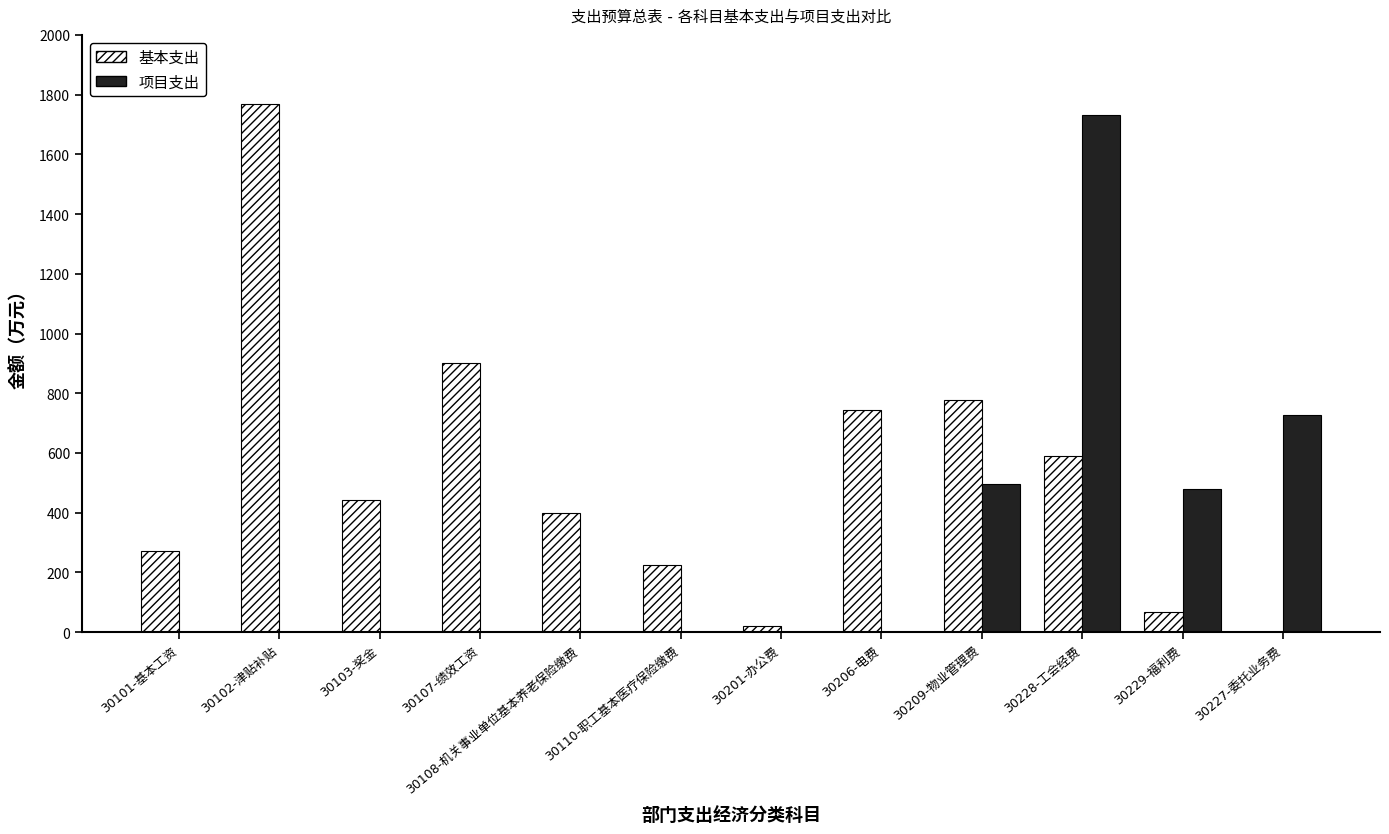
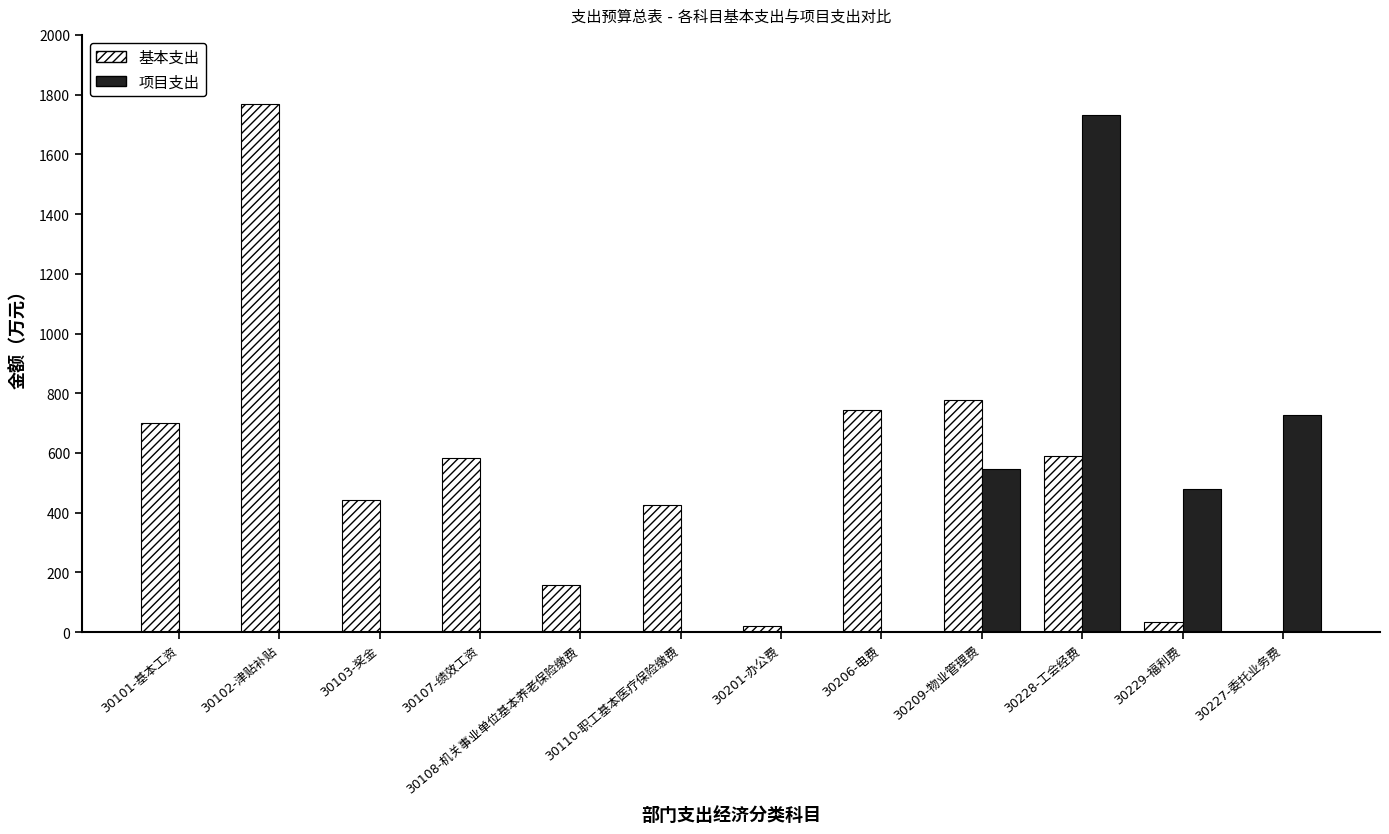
  {
    "基本支出": {
-     "30101-基本工资": 270,
+     "30101-基本工资": 700,
      "30102-津贴补贴": 1770,
      "30103-奖金": 440,
-     "30107-绩效工资": 900,
-     "30108-机关事业单位基本养老保险缴费": 400,
-     "30110-职工基本医疗保险缴费": 230,
+     "30107-绩效工资": 580,
+     "30108-机关事业单位基本养老保险缴费": 160,
+     "30110-职工基本医疗保险缴费": 430,
      "30201-办公费": 20,
      "30206-电费": 740,
      "30209-物业管理费": 780,
      "30228-工会经费": 590,
-     "30229-福利费": 70,
+     "30229-福利费": 40,
      "30227-委托业务费": 0
    },
    "项目支出": {
      "30101-基本工资": 0,
      "30102-津贴补贴": 0,
      "30103-奖金": 0,
      "30107-绩效工资": 0,
      "30108-机关事业单位基本养老保险缴费": 0,
      "30110-职工基本医疗保险缴费": 0,
      "30201-办公费": 0,
      "30206-电费": 0,
-     "30209-物业管理费": 500,
+     "30209-物业管理费": 550,
      "30228-工会经费": 1730,
      "30229-福利费": 480,
      "30227-委托业务费": 730
    }
  }
